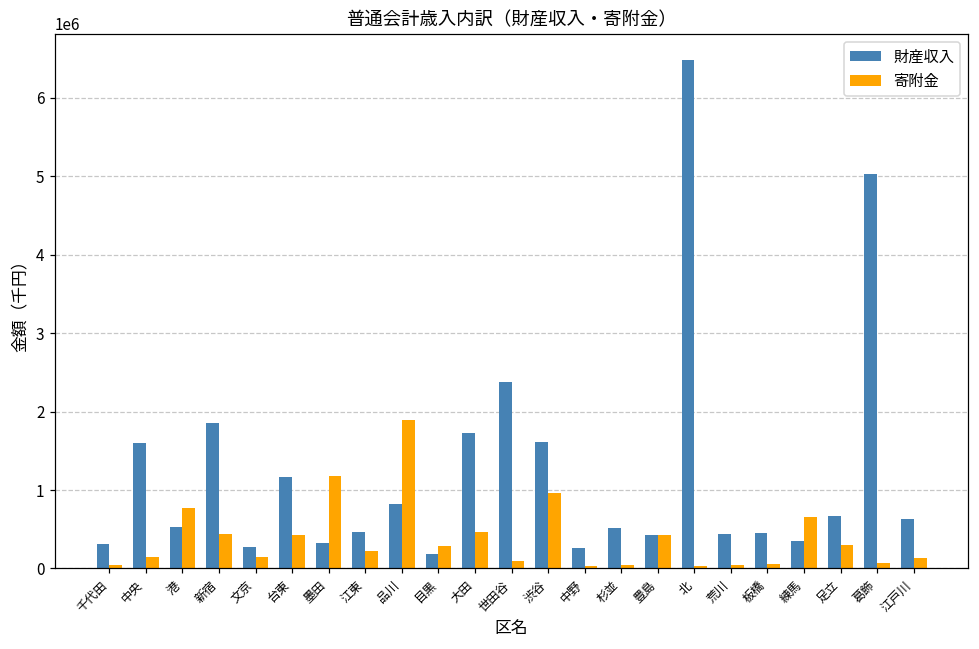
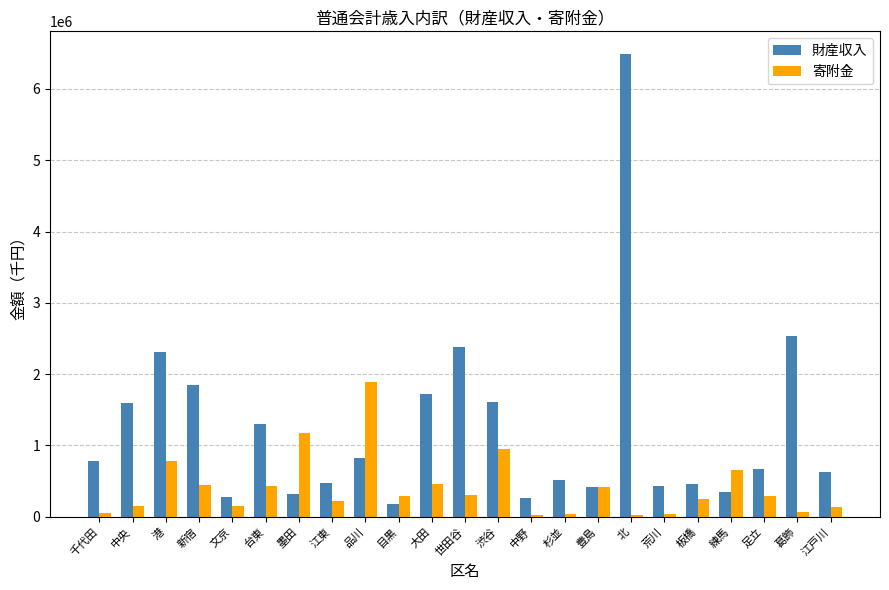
  {
    "財産収入": {
-     "千代田": 300000,
+     "千代田": 800000,
      "中央": 1600000,
-     "港": 500000,
+     "港": 2300000,
      "新宿": 1900000,
      "文京": 300000,
-     "台東": 1200000,
+     "台東": 1300000,
      "墨田": 300000,
      "江東": 500000,
      "品川": 800000,
      "目黒": 200000,
      "大田": 1700000,
      "世田谷": 2400000,
      "渋谷": 1600000,
      "中野": 300000,
      "杉並": 500000,
      "豊島": 400000,
      "北": 6500000,
      "荒川": 400000,
      "板橋": 500000,
      "練馬": 400000,
      "足立": 700000,
-     "葛飾": 5000000,
+     "葛飾": 2500000,
      "江戸川": 600000
    },
    "寄附金": {
      "千代田": 0,
      "中央": 100000,
      "港": 800000,
      "新宿": 400000,
      "文京": 100000,
      "台東": 400000,
      "墨田": 1200000,
      "江東": 200000,
      "品川": 1900000,
      "目黒": 300000,
      "大田": 500000,
-     "世田谷": 100000,
+     "世田谷": 300000,
      "渋谷": 1000000,
      "杉並": 0,
      "豊島": 400000,
      "荒川": 0,
-     "板橋": 100000,
+     "板橋": 200000,
      "練馬": 700000,
      "足立": 300000,
      "葛飾": 100000,
      "江戸川": 100000
    }
  }
